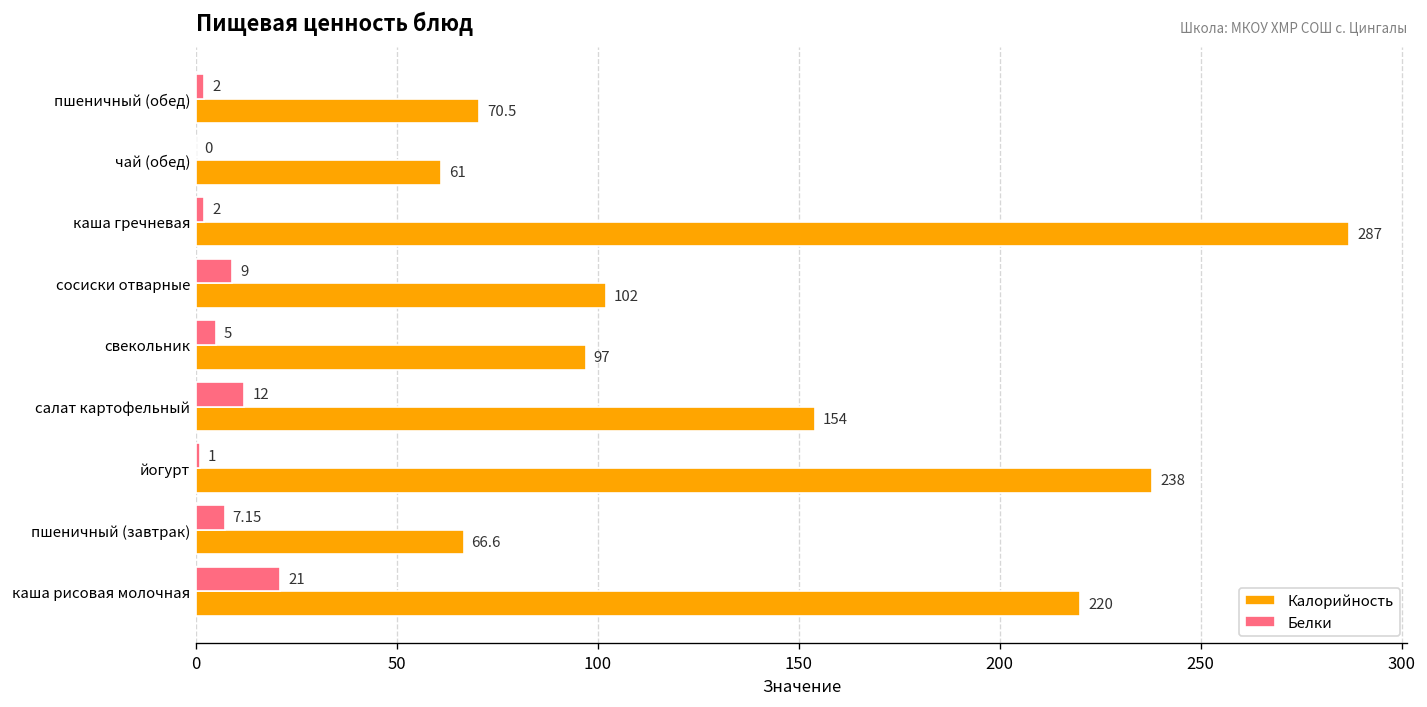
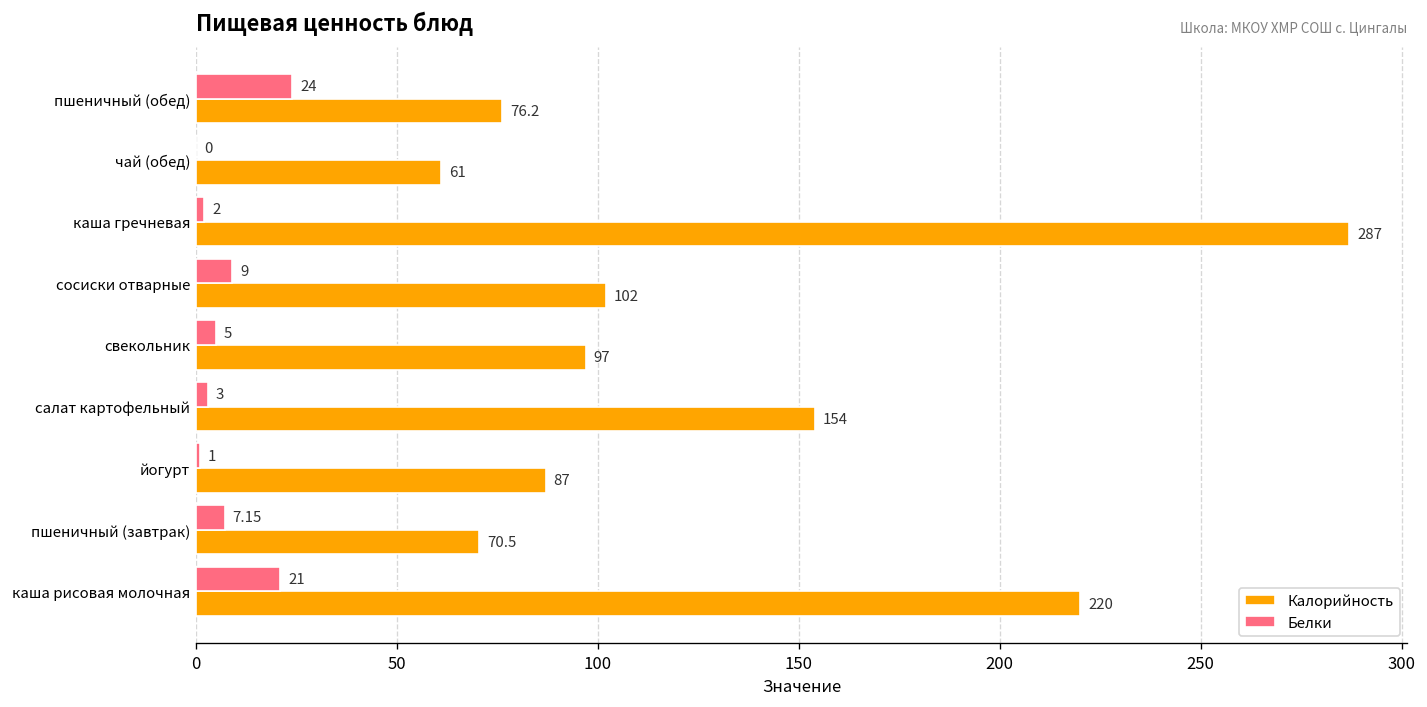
  {
    "Калорийность": {
-     "пшеничный (обед)": 70.5,
+     "пшеничный (обед)": 76.2,
      "чай (обед)": 61,
      "каша гречневая": 287,
      "сосиски отварные": 102,
      "свекольник": 97,
      "салат картофельный": 154,
-     "йогурт": 238,
-     "пшеничный (завтрак)": 66.6,
+     "йогурт": 87,
+     "пшеничный (завтрак)": 70.5,
      "каша рисовая молочная": 220
    },
    "Белки": {
-     "пшеничный (обед)": 2,
+     "пшеничный (обед)": 24,
      "чай (обед)": 0,
      "каша гречневая": 2,
      "сосиски отварные": 9,
      "свекольник": 5,
-     "салат картофельный": 12,
+     "салат картофельный": 3,
      "йогурт": 1,
      "пшеничный (завтрак)": 7.15,
      "каша рисовая молочная": 21
    }
  }
